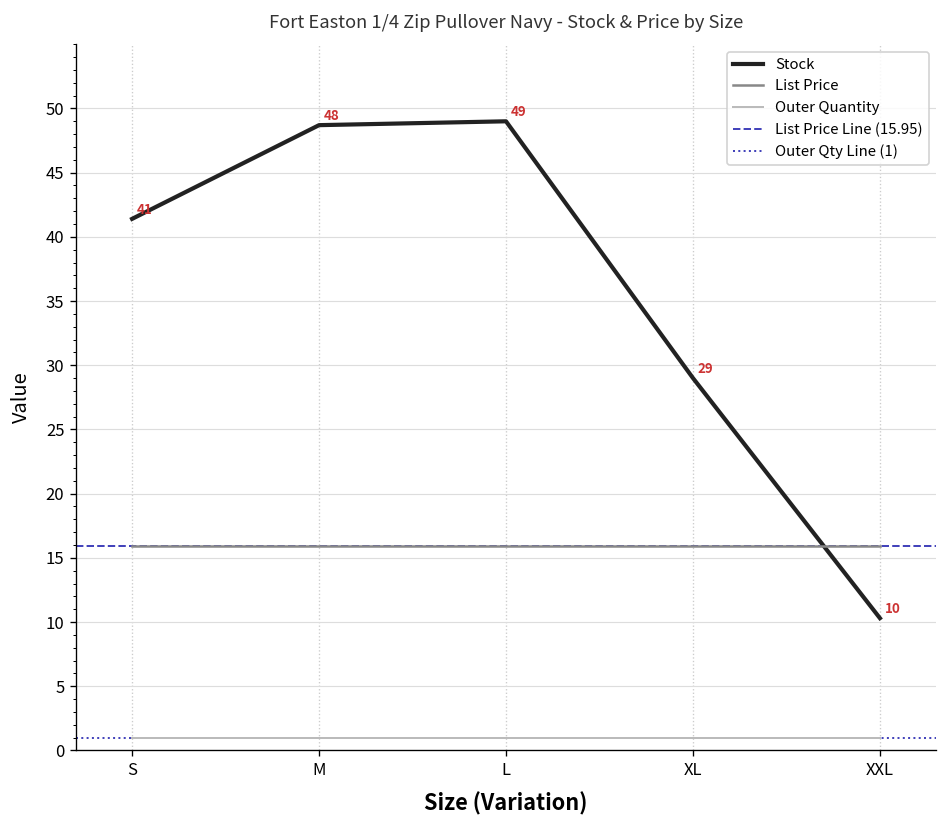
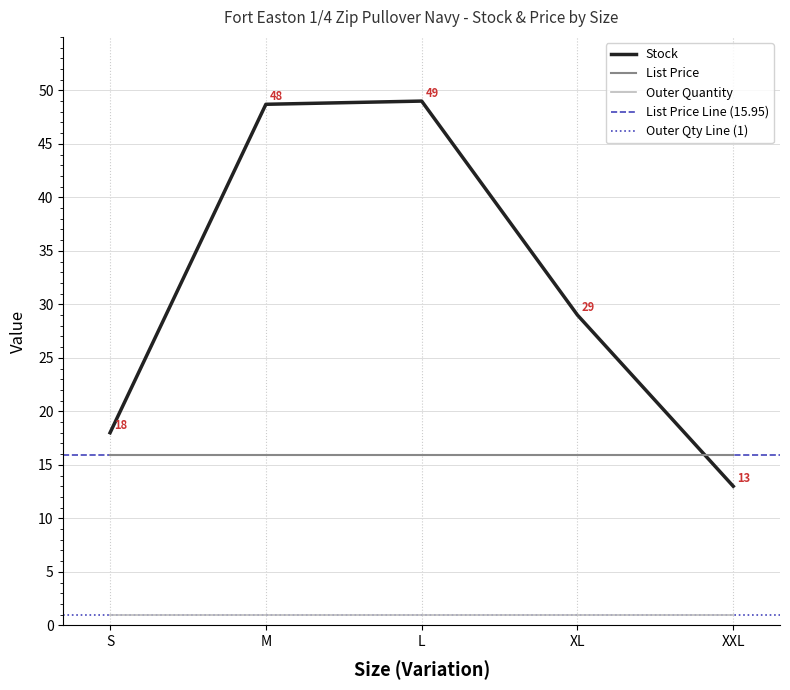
  {
    "Stock": {
-     "S": 41,
+     "S": 18,
      "L": 49,
      "XL": 29,
-     "XXL": 10
+     "XXL": 13
    },
    "List Price": {
      "S": 16.0,
      "M": 16.0,
      "L": 16.0,
      "XL": 16.0,
      "XXL": 16.0
    },
    "Outer Quantity": {
      "S": 1.0,
      "M": 1.0,
      "L": 1.0,
      "XL": 1.0,
      "XXL": 1.0
    }
  }
